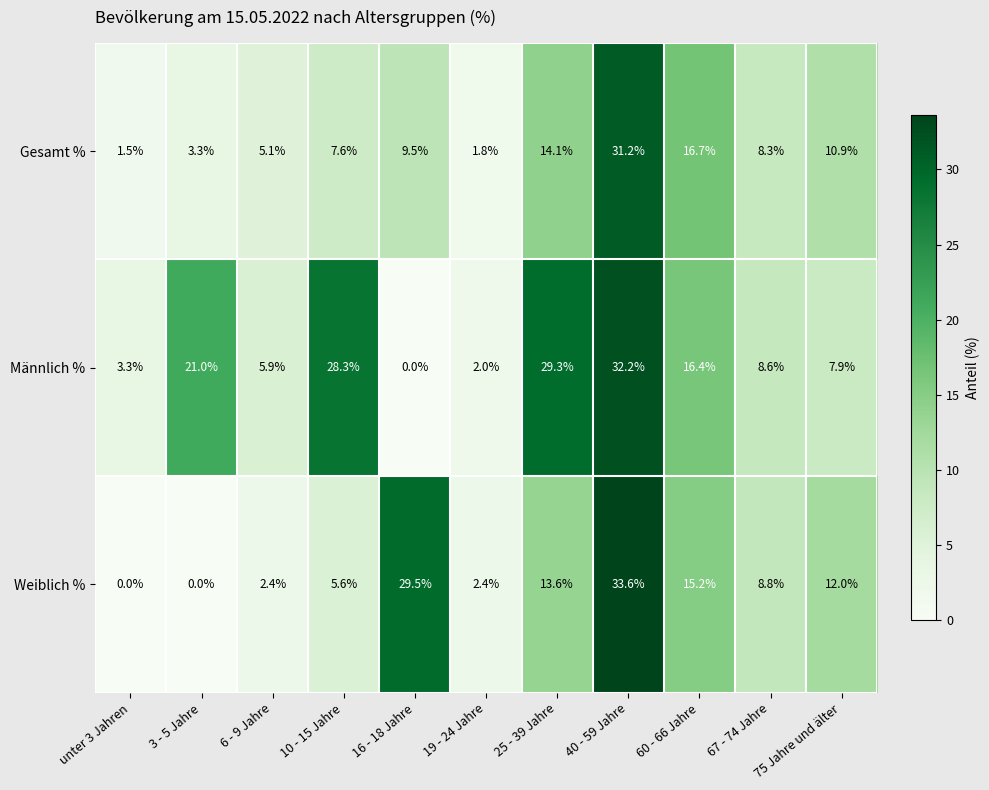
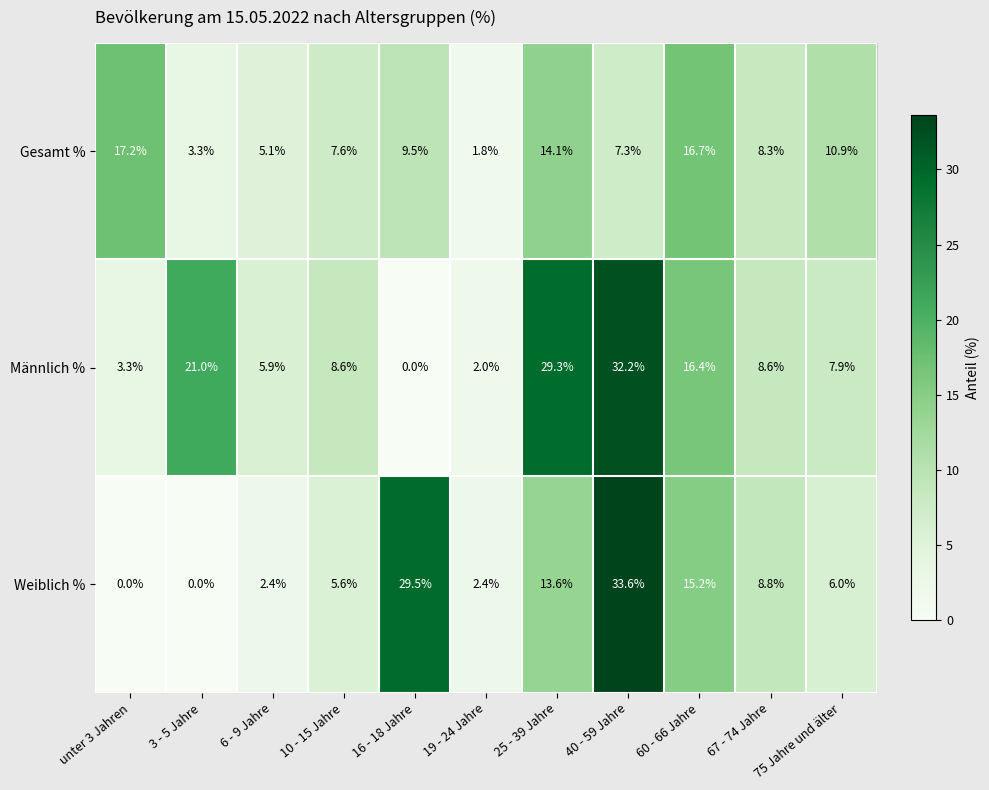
  {
    "Gesamt %": {
-     "unter 3 Jahren": "1.5%",
+     "unter 3 Jahren": "17.2%",
      "3 - 5 Jahre": "3.3%",
      "6 - 9 Jahre": "5.1%",
      "10 - 15 Jahre": "7.6%",
      "16 - 18 Jahre": "9.5%",
      "19 - 24 Jahre": "1.8%",
      "25 - 39 Jahre": "14.1%",
-     "40 - 59 Jahre": "31.2%",
+     "40 - 59 Jahre": "7.3%",
      "60 - 66 Jahre": "16.7%",
      "67 - 74 Jahre": "8.3%",
      "75 Jahre und älter": "10.9%"
    },
    "Männlich %": {
      "unter 3 Jahren": "3.3%",
      "3 - 5 Jahre": "21.0%",
      "6 - 9 Jahre": "5.9%",
-     "10 - 15 Jahre": "28.3%",
+     "10 - 15 Jahre": "8.6%",
      "16 - 18 Jahre": "0.0%",
      "19 - 24 Jahre": "2.0%",
      "25 - 39 Jahre": "29.3%",
      "40 - 59 Jahre": "32.2%",
      "60 - 66 Jahre": "16.4%",
      "67 - 74 Jahre": "8.6%",
      "75 Jahre und älter": "7.9%"
    },
    "Weiblich %": {
      "unter 3 Jahren": "0.0%",
      "3 - 5 Jahre": "0.0%",
      "6 - 9 Jahre": "2.4%",
      "10 - 15 Jahre": "5.6%",
      "16 - 18 Jahre": "29.5%",
      "19 - 24 Jahre": "2.4%",
      "25 - 39 Jahre": "13.6%",
      "40 - 59 Jahre": "33.6%",
      "60 - 66 Jahre": "15.2%",
      "67 - 74 Jahre": "8.8%",
-     "75 Jahre und älter": "12.0%"
+     "75 Jahre und älter": "6.0%"
    }
  }
